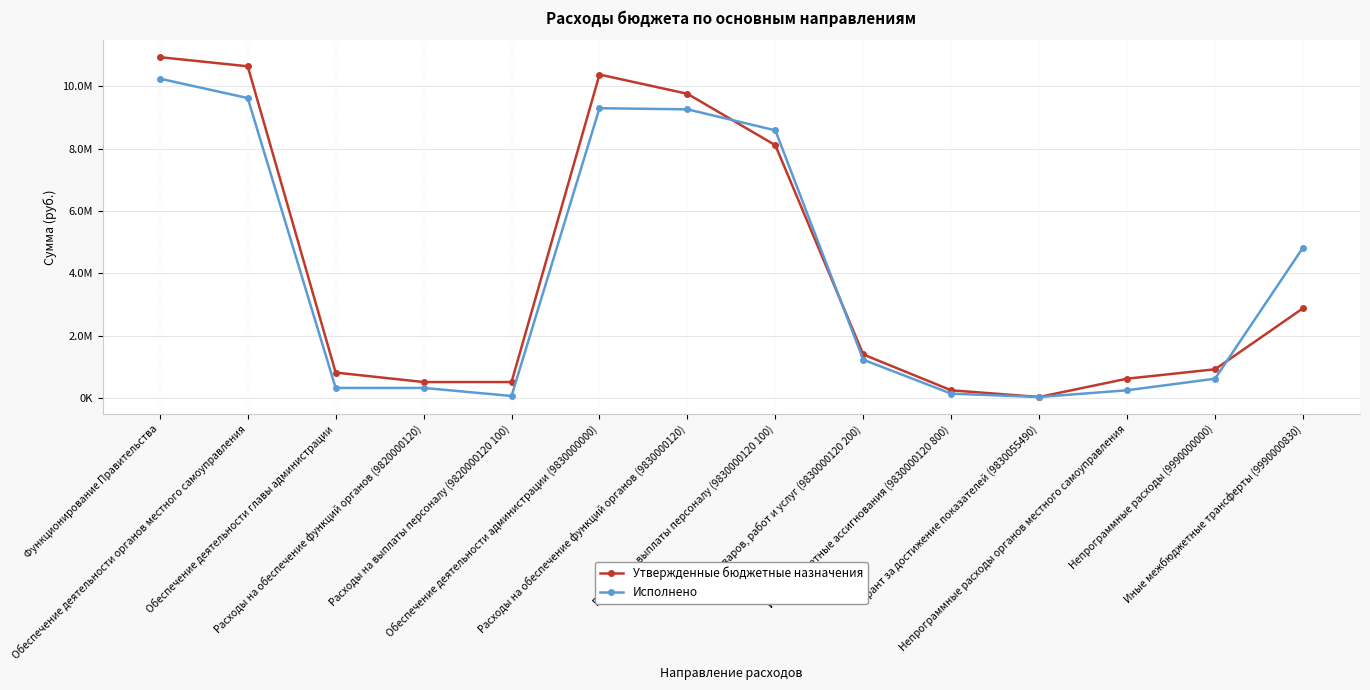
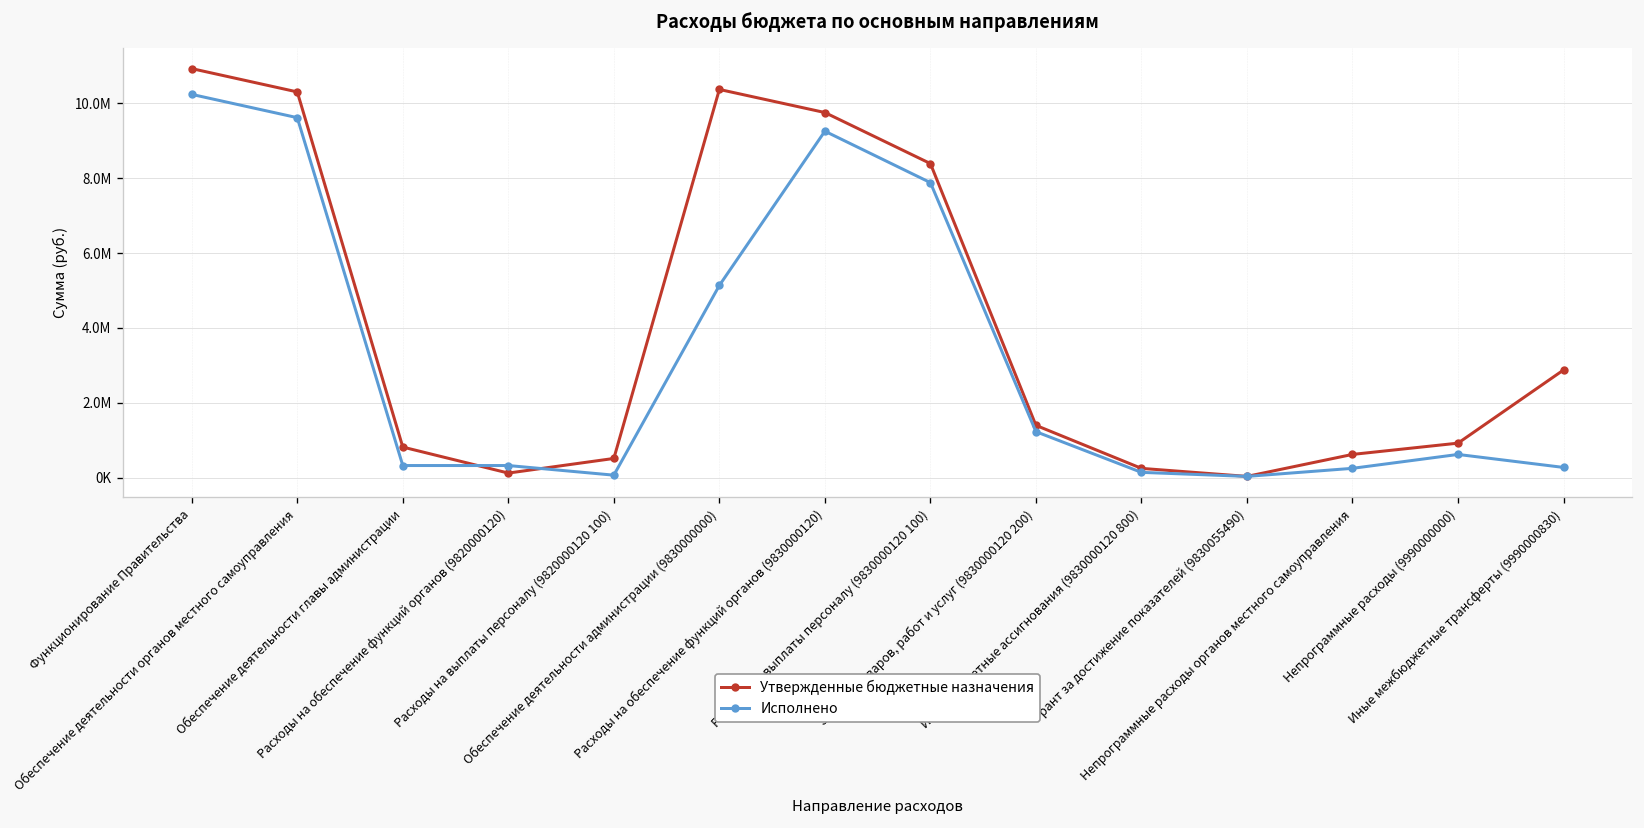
  {
    "Утвержденные бюджетные назначения": {
      "Функционирование Правительства": 10900000,
-     "Обеспечение деятельности органов местного самоуправления": 10600000,
+     "Обеспечение деятельности органов местного самоуправления": 10300000,
      "Обеспечение деятельности главы администрации": 800000,
-     "Расходы на обеспечение функций органов (9820000120)": 500000,
+     "Расходы на обеспечение функций органов (9820000120)": 100000,
      "Расходы на выплаты персоналу (9820000120 100)": 500000,
      "Обеспечение деятельности администрации (9830000000)": 10400000,
      "Расходы на обеспечение функций органов (9830000120)": 9800000,
-     "Расходы на выплаты персоналу (9830000120 100)": 8100000,
+     "Расходы на выплаты персоналу (9830000120 100)": 8400000,
      "Закупка товаров, работ и услуг (9830000120 200)": 1400000,
      "Иные бюджетные ассигнования (9830000120 800)": 300000,
      "Непрограммные расходы органов местного самоуправления": 600000,
      "Непрограммные расходы (9990000000)": 900000,
      "Иные межбюджетные трансферты (9990000830)": 2900000
    },
    "Исполнено": {
      "Функционирование Правительства": 10200000,
      "Обеспечение деятельности органов местного самоуправления": 9600000,
      "Обеспечение деятельности главы администрации": 300000,
      "Расходы на обеспечение функций органов (9820000120)": 300000,
      "Расходы на выплаты персоналу (9820000120 100)": 100000,
-     "Обеспечение деятельности администрации (9830000000)": 9300000,
+     "Обеспечение деятельности администрации (9830000000)": 5100000,
      "Расходы на обеспечение функций органов (9830000120)": 9300000,
-     "Расходы на выплаты персоналу (9830000120 100)": 8600000,
+     "Расходы на выплаты персоналу (9830000120 100)": 7900000,
      "Закупка товаров, работ и услуг (9830000120 200)": 1200000,
      "Иные бюджетные ассигнования (9830000120 800)": 100000,
      "Непрограммные расходы органов местного самоуправления": 300000,
      "Непрограммные расходы (9990000000)": 600000,
-     "Иные межбюджетные трансферты (9990000830)": 4800000
+     "Иные межбюджетные трансферты (9990000830)": 300000
    }
  }
